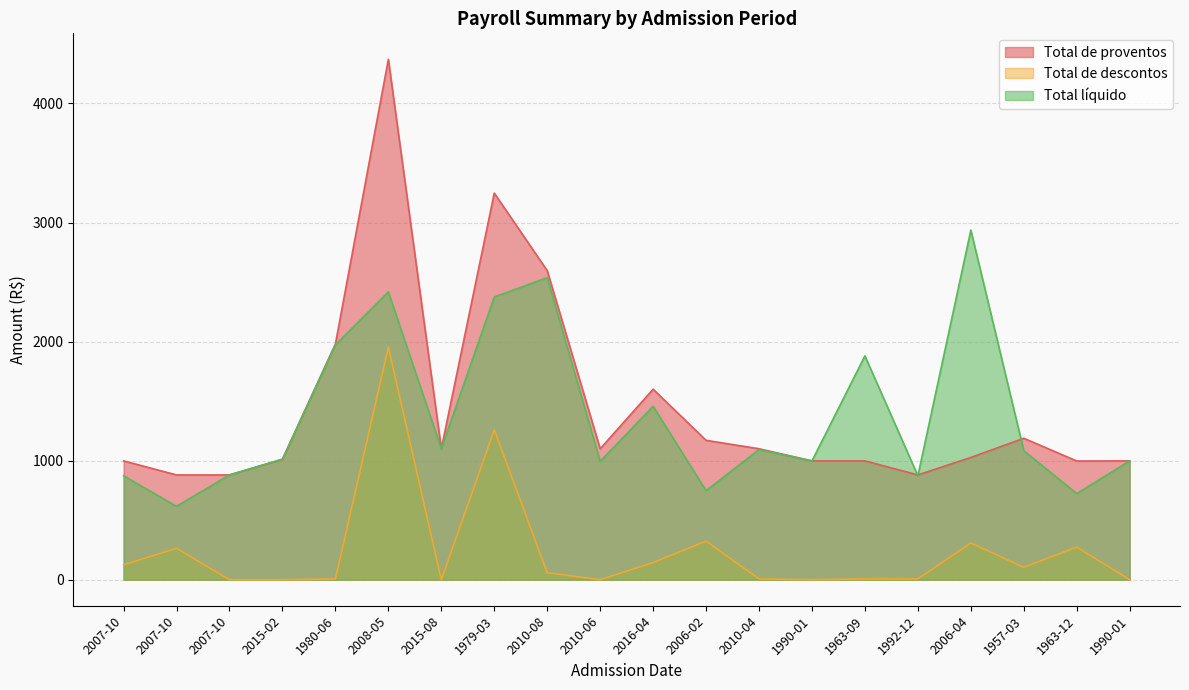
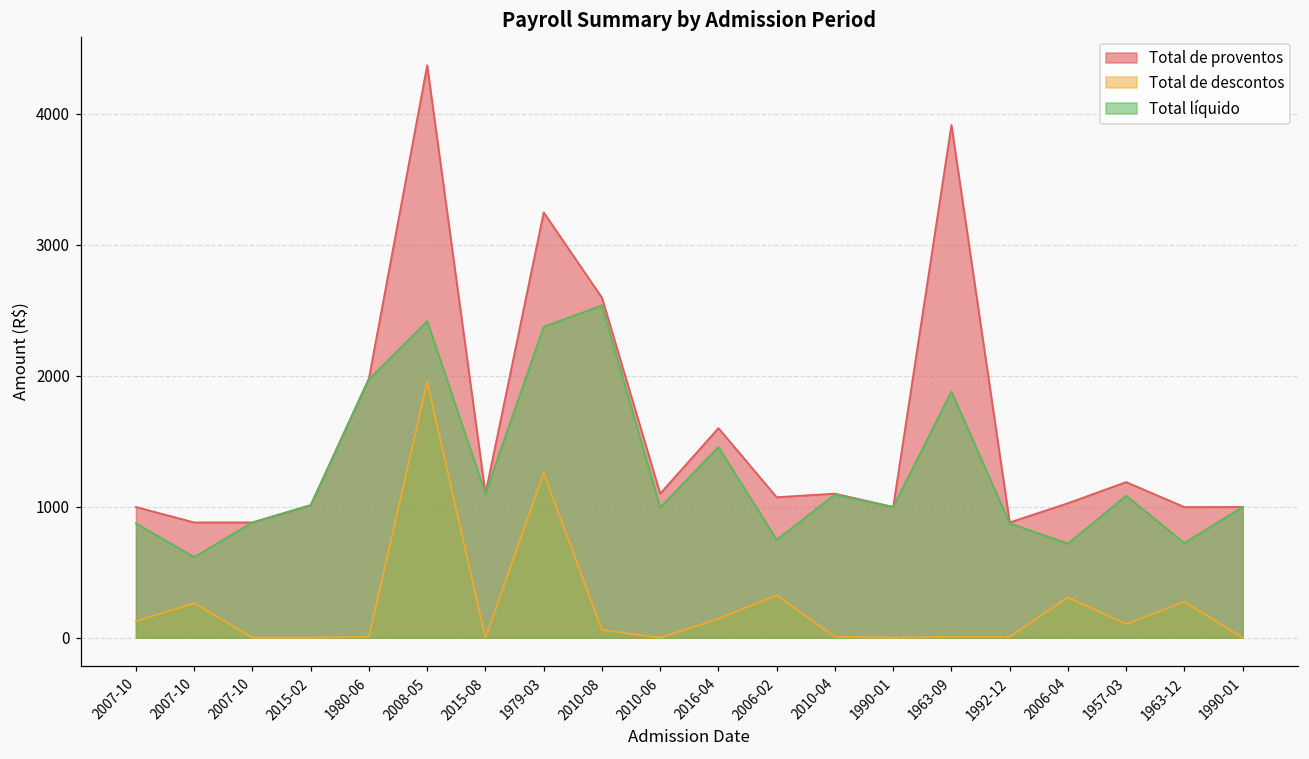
  {
    "Total de proventos": {
      "2008-05": 4370,
      "1979-03": 3250,
      "2010-08": 2600,
      "2010-06": 1100,
      "2016-04": 1600,
-     "2006-02": 1170,
-     "1963-09": 1000,
+     "2006-02": 1070,
+     "1963-09": 3910,
      "2006-04": 1030,
      "1957-03": 1190,
      "1963-12": 1000
    },
    "Total de descontos": {
      "2015-02": 0,
      "1980-06": 10,
      "2008-05": 1950,
      "2015-08": 0,
      "1979-03": 1260,
      "2010-08": 60,
      "2010-06": 0,
      "2016-04": 140,
      "2006-02": 320,
      "2010-04": 10,
      "1963-09": 10,
      "1992-12": 10,
      "2006-04": 310,
      "1957-03": 100,
      "1963-12": 270
    },
    "Total líquido": {
      "2008-05": 2420,
      "1979-03": 2370,
      "2010-08": 2540,
      "2010-06": 990,
      "2016-04": 1460,
      "2006-02": 750,
      "1963-09": 1880,
-     "2006-04": 2940,
+     "2006-04": 720,
      "1957-03": 1080,
      "1963-12": 720
    }
  }
